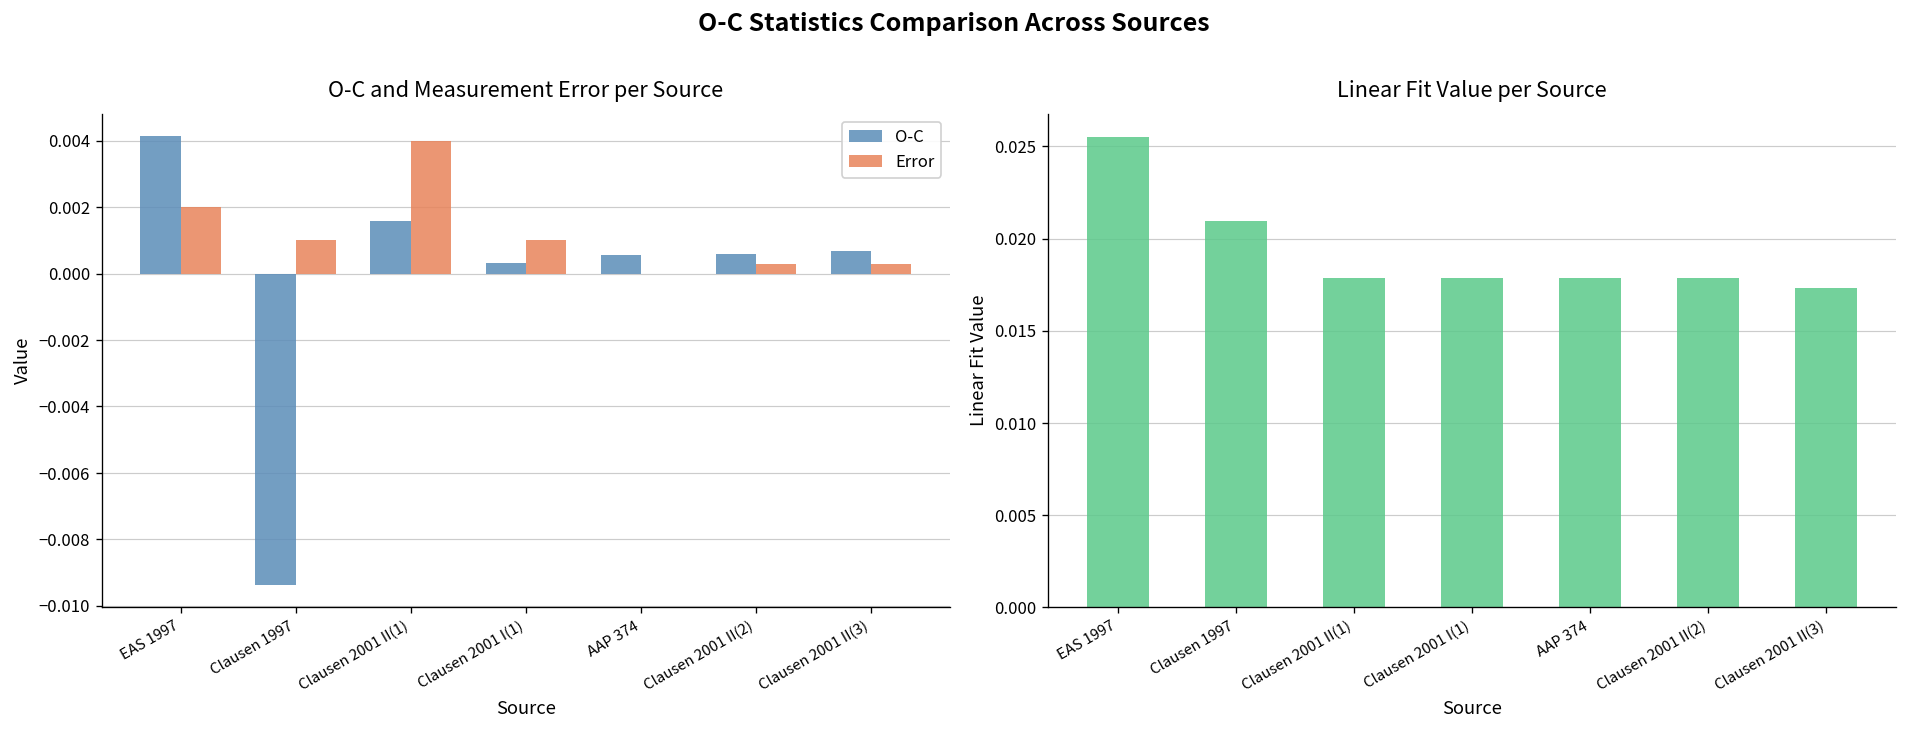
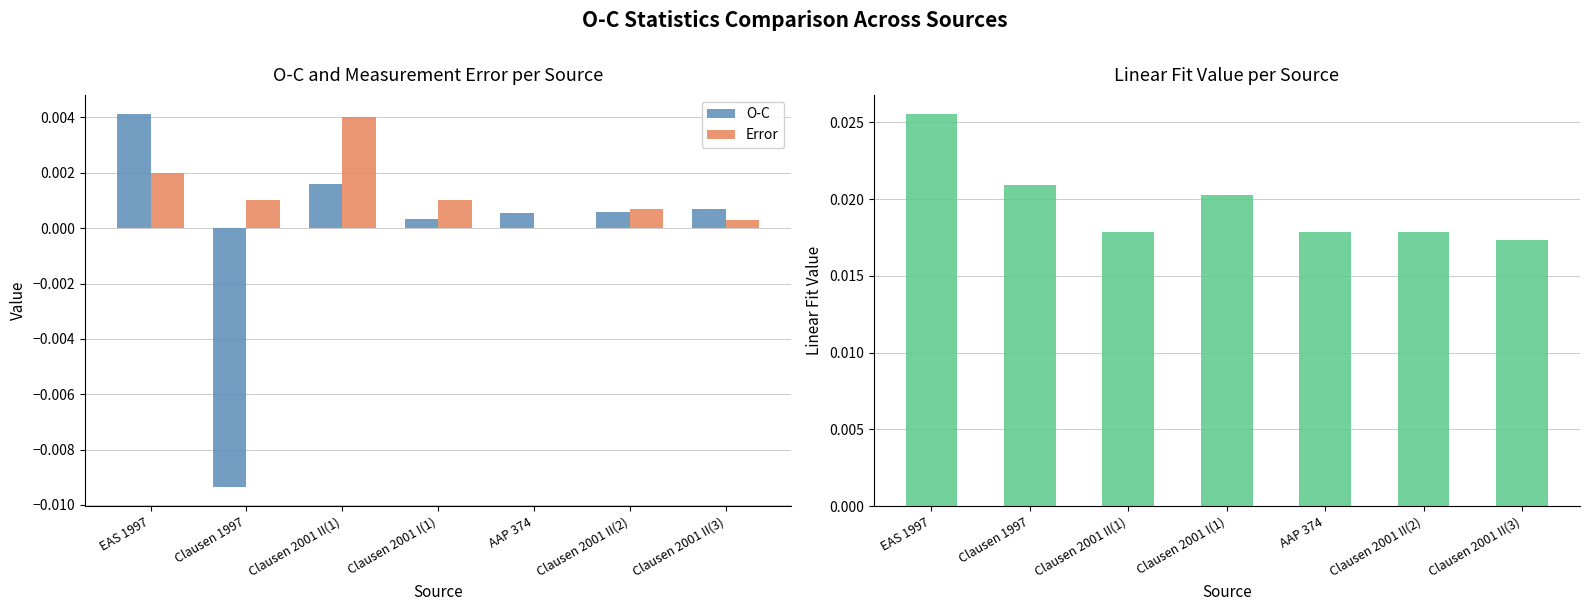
  {
    "O-C and Measurement Error per Source": {
      "O-C": {
        "EAS 1997": 0.0041,
        "Clausen 1997": -0.0094,
        "Clausen 2001 II(1)": 0.0016,
        "Clausen 2001 I(1)": 0.0003,
        "AAP 374": 0.0006,
        "Clausen 2001 II(2)": 0.0006,
        "Clausen 2001 II(3)": 0.0007
      },
      "Error": {
        "EAS 1997": 0.0020,
        "Clausen 1997": 0.0010,
        "Clausen 2001 II(1)": 0.0040,
        "Clausen 2001 I(1)": 0.0010,
        "AAP 374": 0.0000,
-       "Clausen 2001 II(2)": 0.0003,
+       "Clausen 2001 II(2)": 0.0007,
        "Clausen 2001 II(3)": 0.0003
      }
    },
    "Linear Fit Value per Source": {
      "EAS 1997": 0.0255,
      "Clausen 1997": 0.0209,
      "Clausen 2001 II(1)": 0.0179,
-     "Clausen 2001 I(1)": 0.0179,
+     "Clausen 2001 I(1)": 0.0203,
      "AAP 374": 0.0179,
      "Clausen 2001 II(2)": 0.0178,
      "Clausen 2001 II(3)": 0.0173
    }
  }
